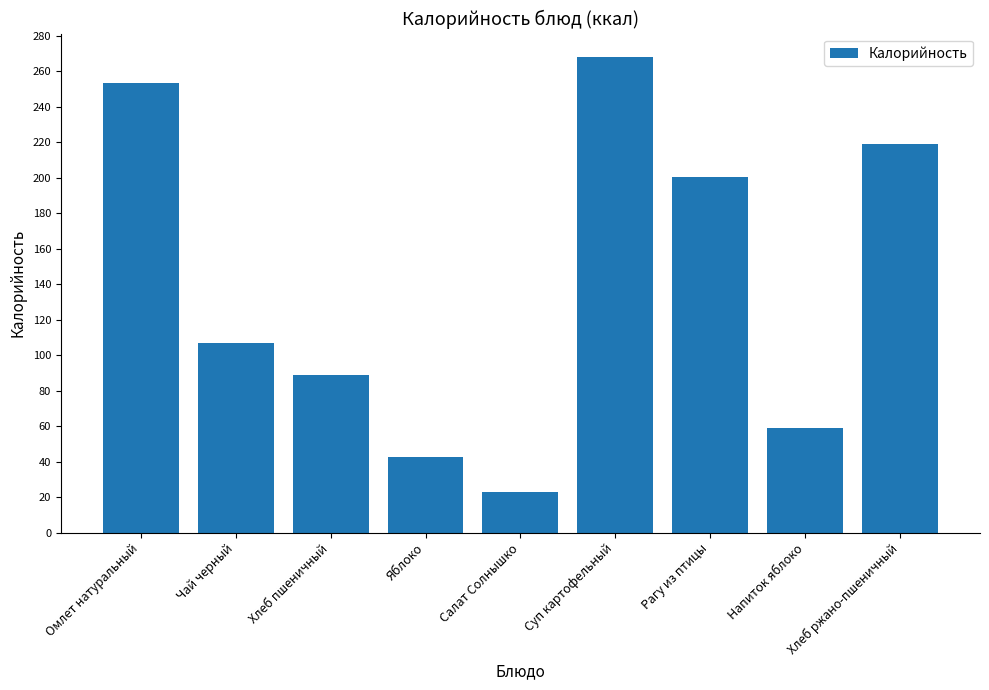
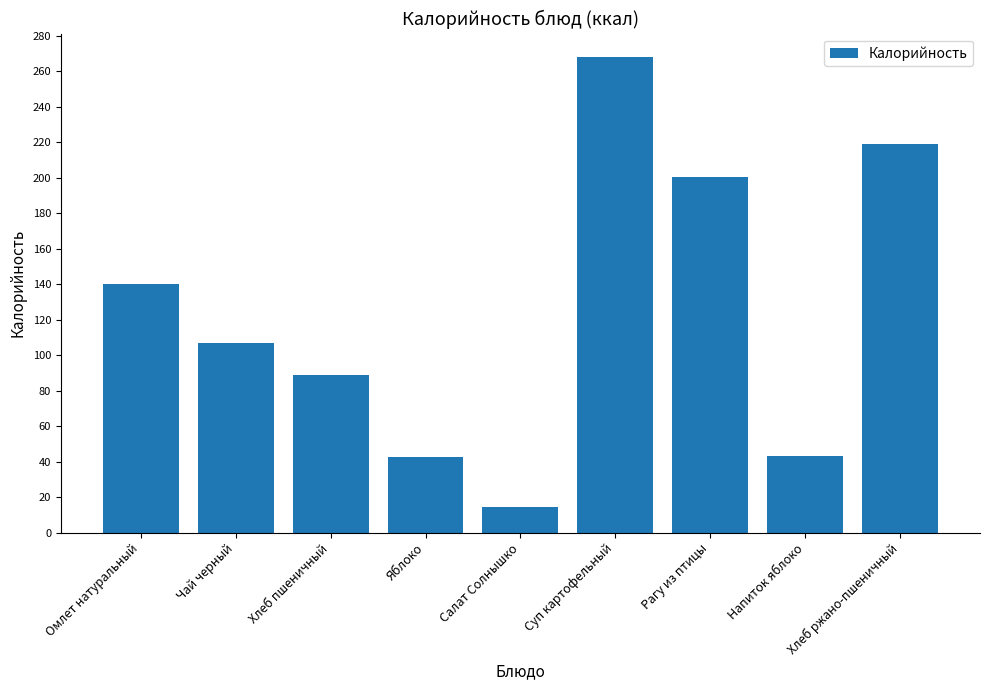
  {
-   "Омлет натуральный": 254,
+   "Омлет натуральный": 140,
    "Чай черный": 107,
    "Хлеб пшеничный": 89,
    "Яблоко": 43,
-   "Салат Солнышко": 23,
+   "Салат Солнышко": 14,
    "Суп картофельный": 268,
    "Рагу из птицы": 200,
-   "Напиток яблоко": 59,
+   "Напиток яблоко": 43,
    "Хлеб ржано-пшеничный": 219
  }
